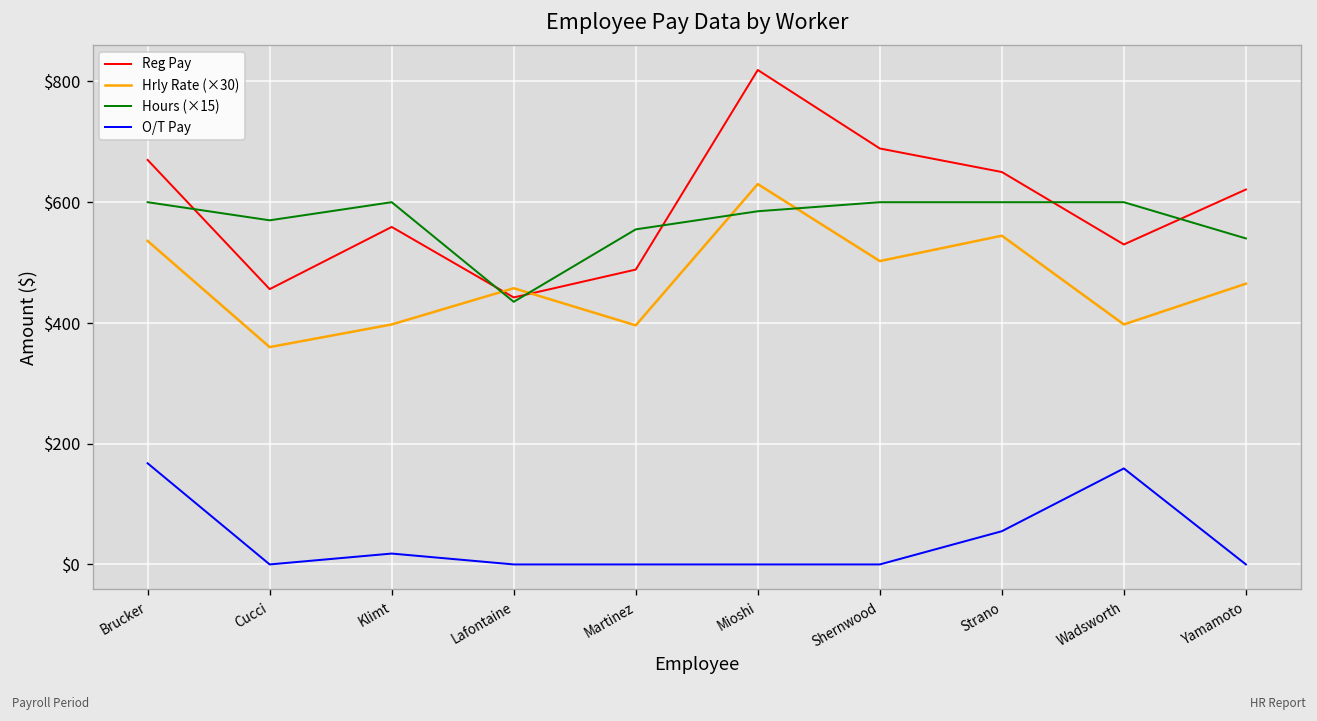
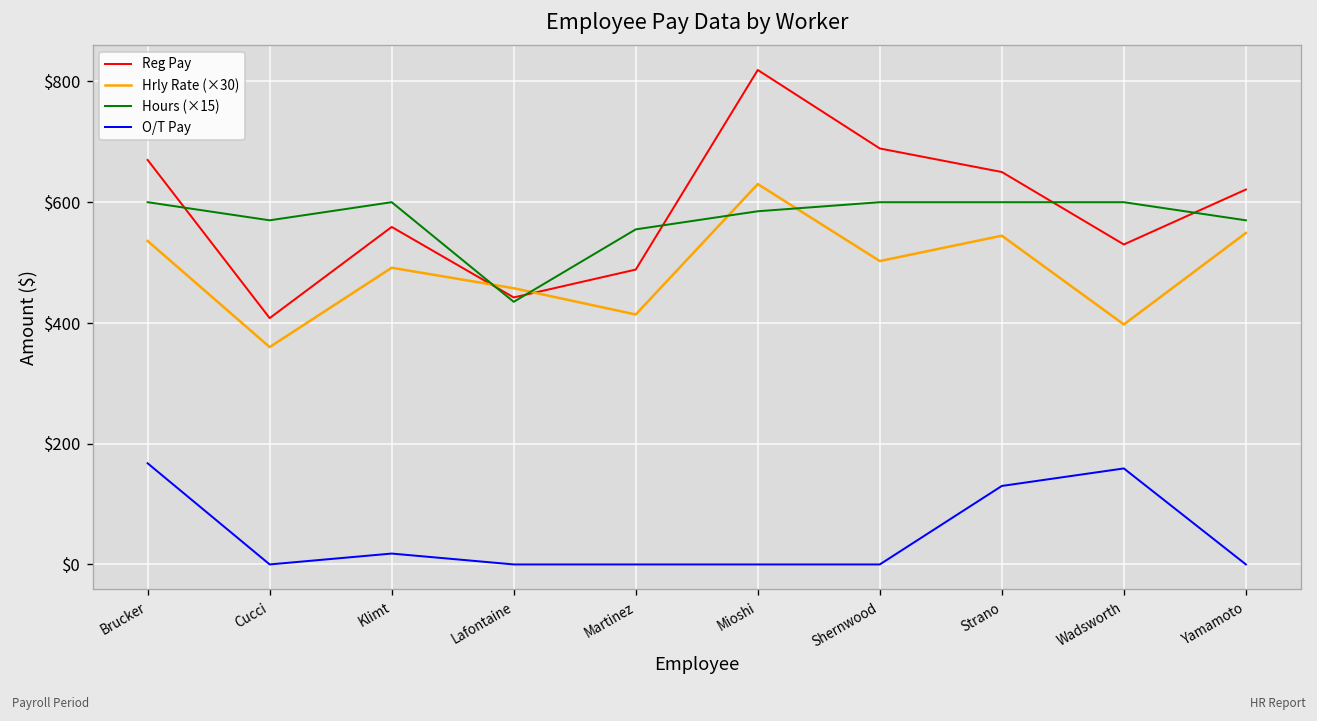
  {
    "Reg Pay": {
      "Brucker": "$670",
-     "Cucci": "$460",
+     "Cucci": "$410",
      "Klimt": "$560",
      "Lafontaine": "$440",
      "Martinez": "$490",
      "Mioshi": "$820",
      "Shernwood": "$690",
      "Strano": "$650",
      "Wadsworth": "$530",
      "Yamamoto": "$620"
    },
    "Hrly Rate (×30)": {
      "Brucker": "$540",
      "Cucci": "$360",
-     "Klimt": "$400",
+     "Klimt": "$490",
      "Lafontaine": "$460",
-     "Martinez": "$400",
+     "Martinez": "$410",
      "Mioshi": "$630",
      "Shernwood": "$500",
      "Strano": "$540",
      "Wadsworth": "$400",
-     "Yamamoto": "$470"
+     "Yamamoto": "$550"
    },
    "Hours (×15)": {
      "Brucker": "$600",
      "Cucci": "$570",
      "Klimt": "$600",
      "Lafontaine": "$440",
      "Martinez": "$560",
      "Mioshi": "$590",
      "Shernwood": "$600",
      "Strano": "$600",
      "Wadsworth": "$600",
-     "Yamamoto": "$540"
+     "Yamamoto": "$570"
    },
    "O/T Pay": {
      "Brucker": "$170",
      "Cucci": "$0",
      "Klimt": "$20",
      "Lafontaine": "$0",
      "Martinez": "$0",
      "Mioshi": "$0",
      "Shernwood": "$0",
-     "Strano": "$60",
+     "Strano": "$130",
      "Wadsworth": "$160",
      "Yamamoto": "$0"
    }
  }
